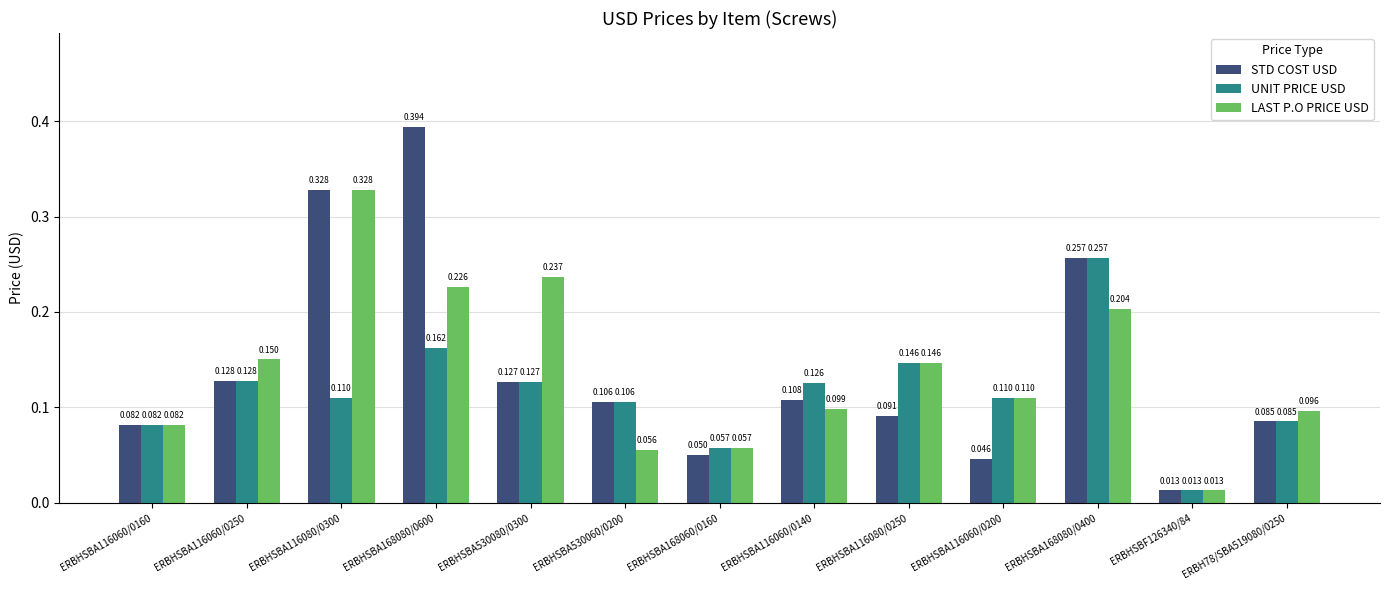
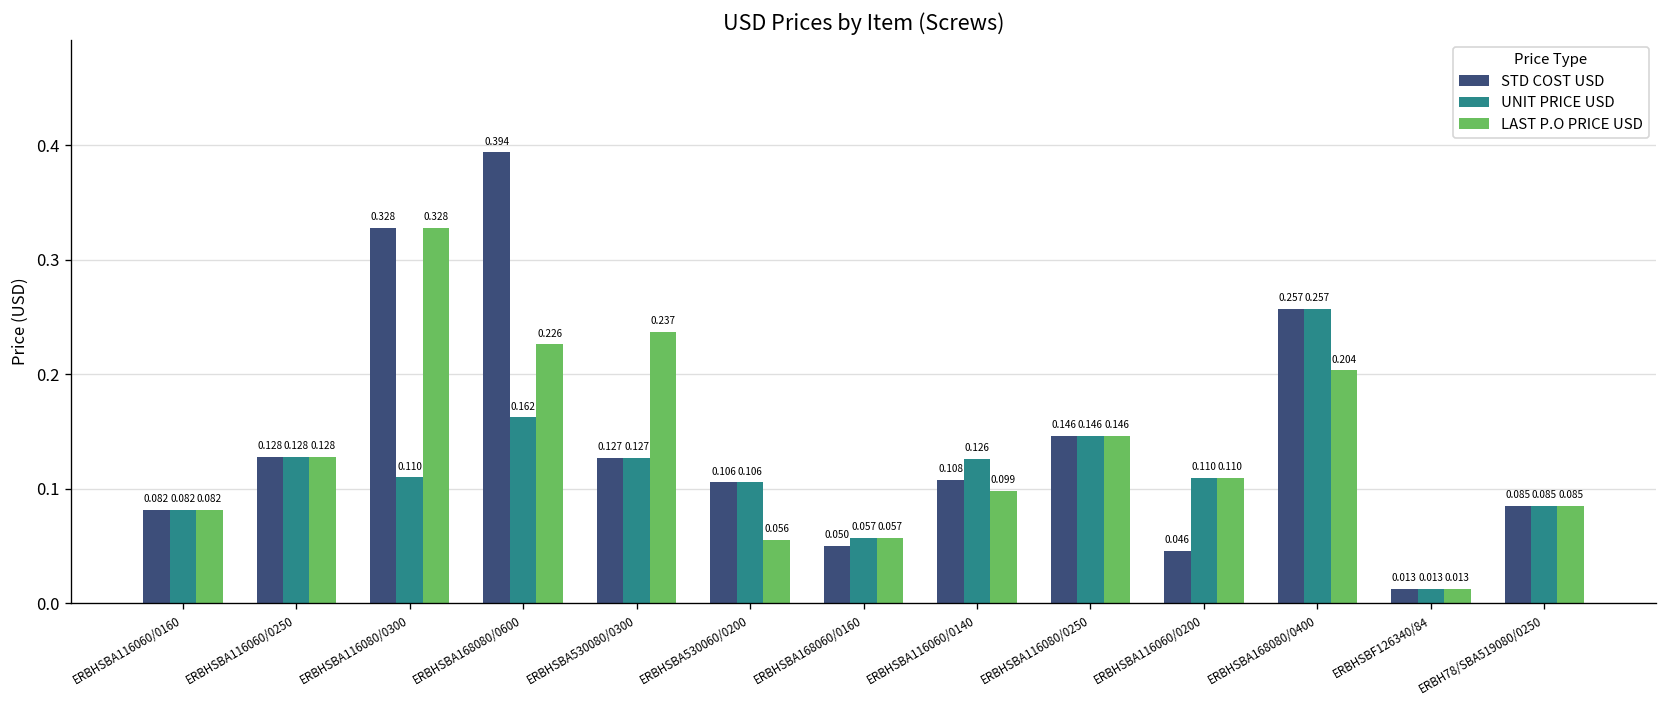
  {
    "STD COST USD": {
      "ERBHSBA116060/0160": 0.082,
      "ERBHSBA116060/0250": 0.128,
      "ERBHSBA116080/0300": 0.328,
      "ERBHSBA168080/0600": 0.394,
      "ERBHSBA530080/0300": 0.127,
      "ERBHSBA530060/0200": 0.106,
      "ERBHSBA168060/0160": 0.050,
      "ERBHSBA116060/0140": 0.108,
-     "ERBHSBA116080/0250": 0.091,
+     "ERBHSBA116080/0250": 0.146,
      "ERBHSBA116060/0200": 0.046,
      "ERBHSBA168080/0400": 0.257,
      "ERBHSBF126340/84": 0.013,
      "ERBH78/SBA519080/0250": 0.085
    },
    "UNIT PRICE USD": {
      "ERBHSBA116060/0160": 0.082,
      "ERBHSBA116060/0250": 0.128,
      "ERBHSBA116080/0300": 0.110,
      "ERBHSBA168080/0600": 0.162,
      "ERBHSBA530080/0300": 0.127,
      "ERBHSBA530060/0200": 0.106,
      "ERBHSBA168060/0160": 0.057,
      "ERBHSBA116060/0140": 0.126,
      "ERBHSBA116080/0250": 0.146,
      "ERBHSBA116060/0200": 0.110,
      "ERBHSBA168080/0400": 0.257,
      "ERBHSBF126340/84": 0.013,
      "ERBH78/SBA519080/0250": 0.085
    },
    "LAST P.O PRICE USD": {
      "ERBHSBA116060/0160": 0.082,
-     "ERBHSBA116060/0250": 0.150,
+     "ERBHSBA116060/0250": 0.128,
      "ERBHSBA116080/0300": 0.328,
      "ERBHSBA168080/0600": 0.226,
      "ERBHSBA530080/0300": 0.237,
      "ERBHSBA530060/0200": 0.056,
      "ERBHSBA168060/0160": 0.057,
      "ERBHSBA116060/0140": 0.099,
      "ERBHSBA116080/0250": 0.146,
      "ERBHSBA116060/0200": 0.110,
      "ERBHSBA168080/0400": 0.204,
      "ERBHSBF126340/84": 0.013,
-     "ERBH78/SBA519080/0250": 0.096
+     "ERBH78/SBA519080/0250": 0.085
    }
  }
